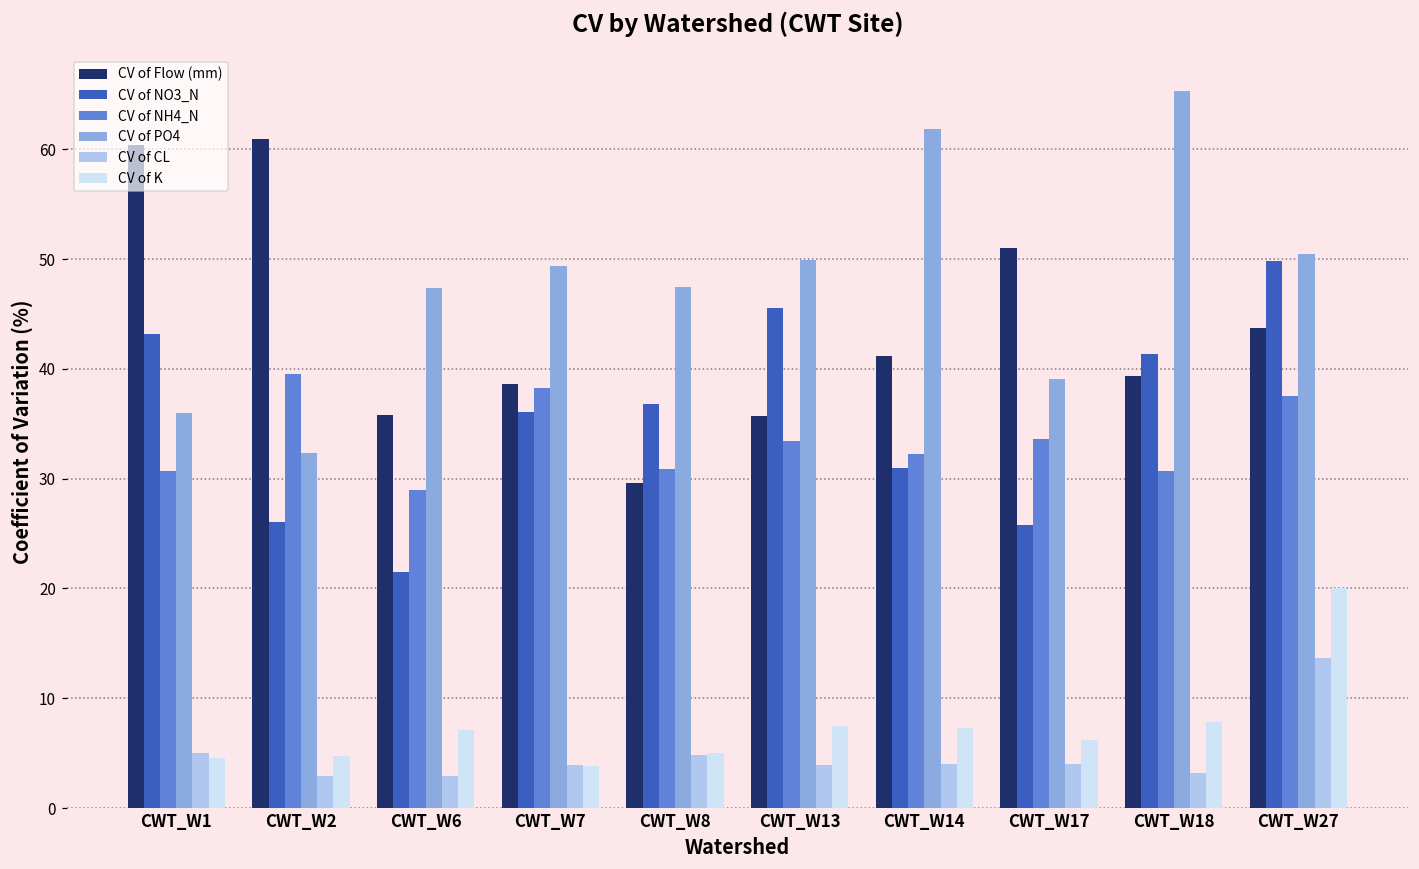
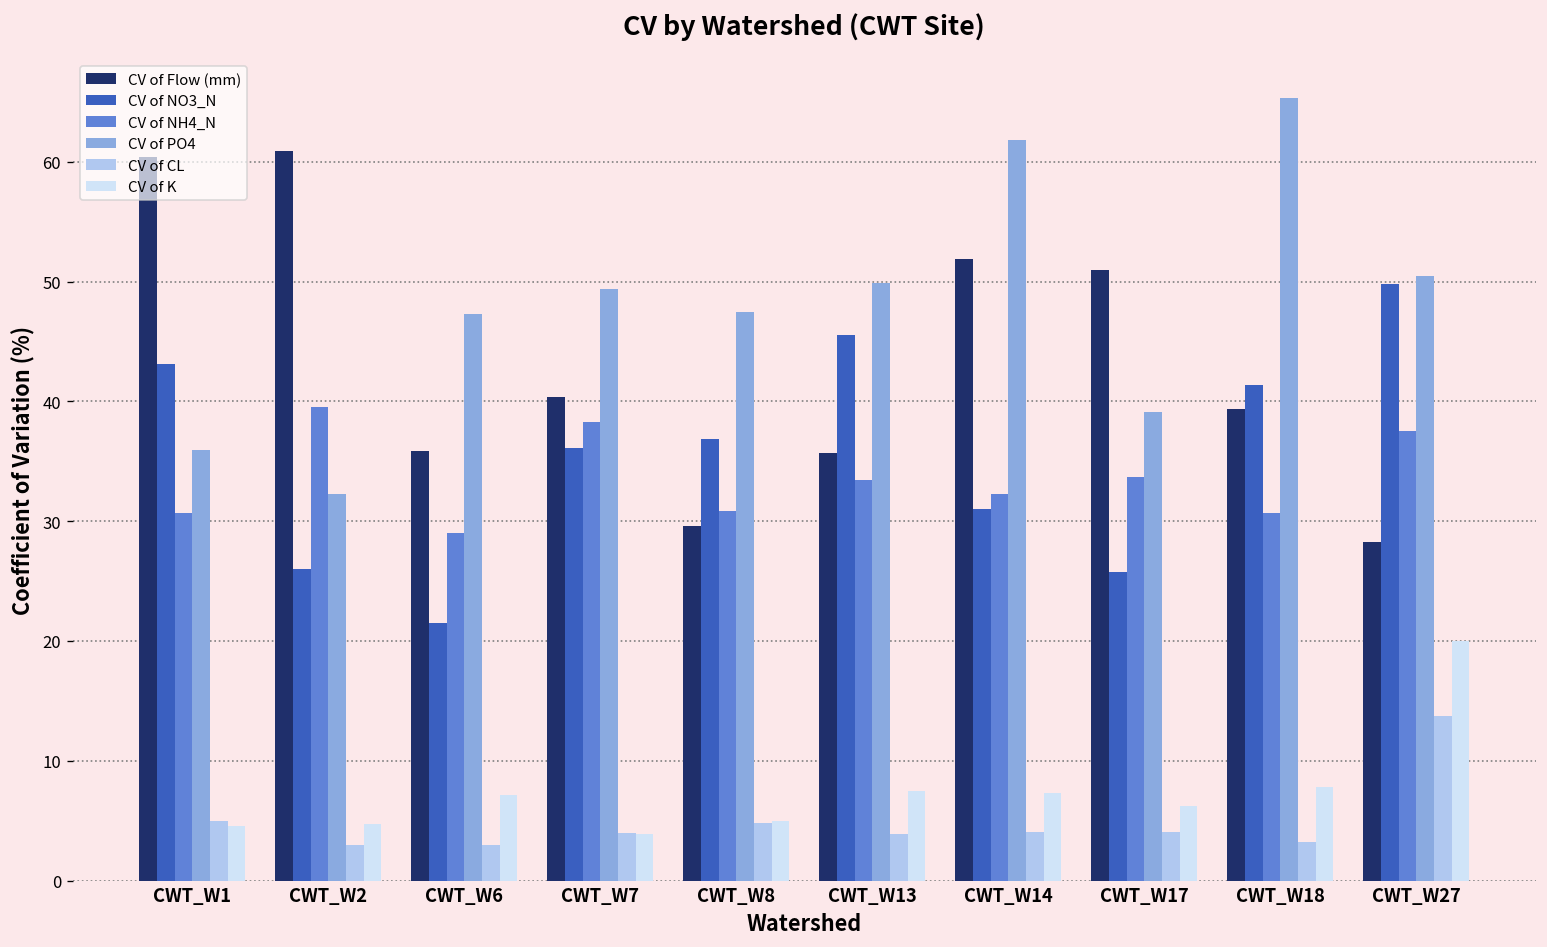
  {
    "CV of Flow (mm)": {
      "CWT_W2": 61,
      "CWT_W6": 36,
-     "CWT_W7": 39,
+     "CWT_W7": 40,
      "CWT_W8": 30,
      "CWT_W13": 36,
-     "CWT_W14": 41,
+     "CWT_W14": 52,
      "CWT_W17": 51,
      "CWT_W18": 39,
-     "CWT_W27": 44
+     "CWT_W27": 28
    }
  }
